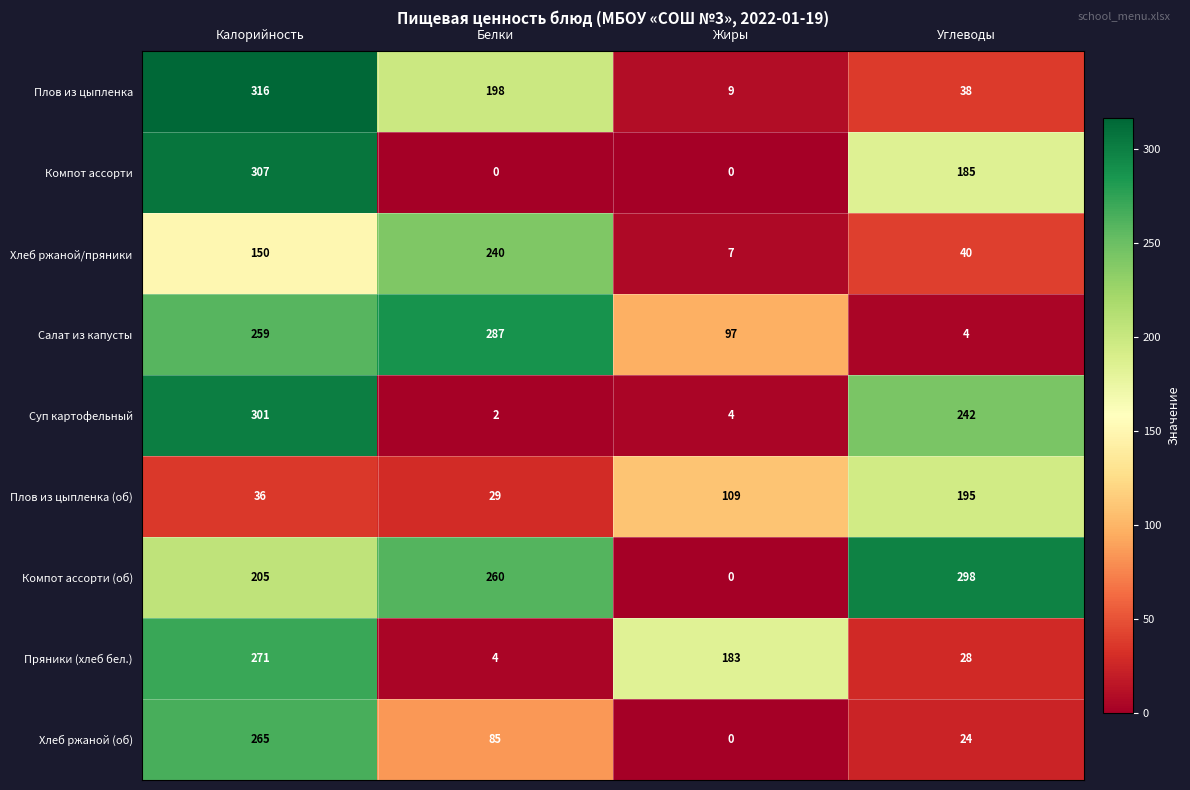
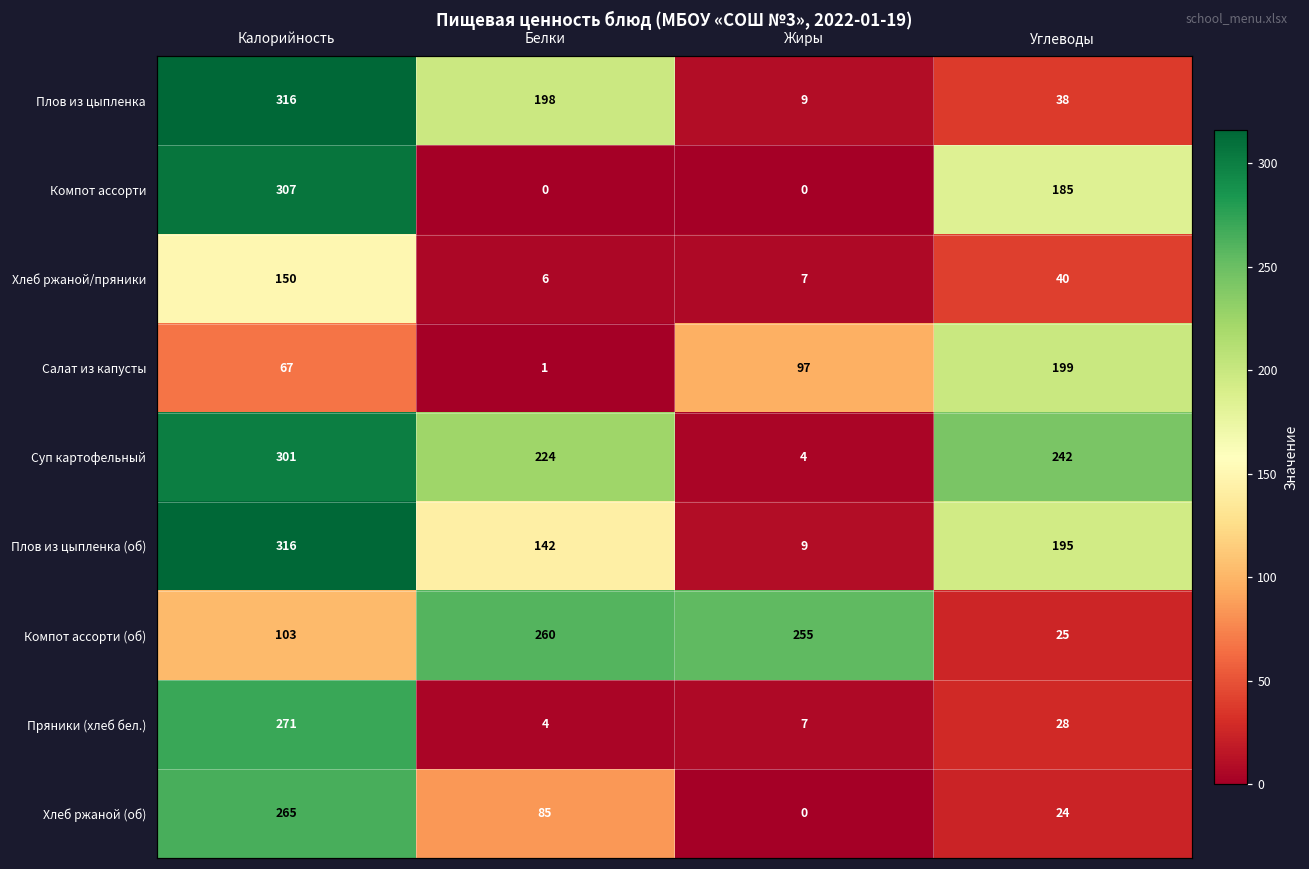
  {
    "Плов из цыпленка": {
      "Калорийность": 316,
      "Белки": 198,
      "Жиры": 9,
      "Углеводы": 38
    },
    "Компот ассорти": {
      "Калорийность": 307,
      "Белки": 0,
      "Жиры": 0,
      "Углеводы": 185
    },
    "Хлеб ржаной/пряники": {
      "Калорийность": 150,
-     "Белки": 240,
+     "Белки": 6,
      "Жиры": 7,
      "Углеводы": 40
    },
    "Салат из капусты": {
-     "Калорийность": 259,
-     "Белки": 287,
+     "Калорийность": 67,
+     "Белки": 1,
      "Жиры": 97,
-     "Углеводы": 4
+     "Углеводы": 199
    },
    "Суп картофельный": {
      "Калорийность": 301,
-     "Белки": 2,
+     "Белки": 224,
      "Жиры": 4,
      "Углеводы": 242
    },
    "Плов из цыпленка (об)": {
-     "Калорийность": 36,
-     "Белки": 29,
-     "Жиры": 109,
+     "Калорийность": 316,
+     "Белки": 142,
+     "Жиры": 9,
      "Углеводы": 195
    },
    "Компот ассорти (об)": {
-     "Калорийность": 205,
+     "Калорийность": 103,
      "Белки": 260,
-     "Жиры": 0,
-     "Углеводы": 298
+     "Жиры": 255,
+     "Углеводы": 25
    },
    "Пряники (хлеб бел.)": {
      "Калорийность": 271,
      "Белки": 4,
-     "Жиры": 183,
+     "Жиры": 7,
      "Углеводы": 28
    },
    "Хлеб ржаной (об)": {
      "Калорийность": 265,
      "Белки": 85,
      "Жиры": 0,
      "Углеводы": 24
    }
  }
